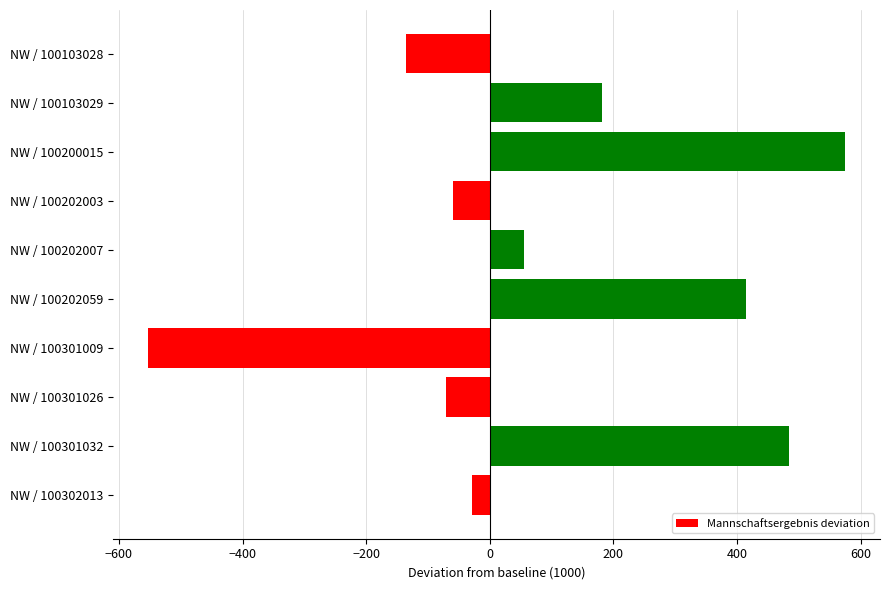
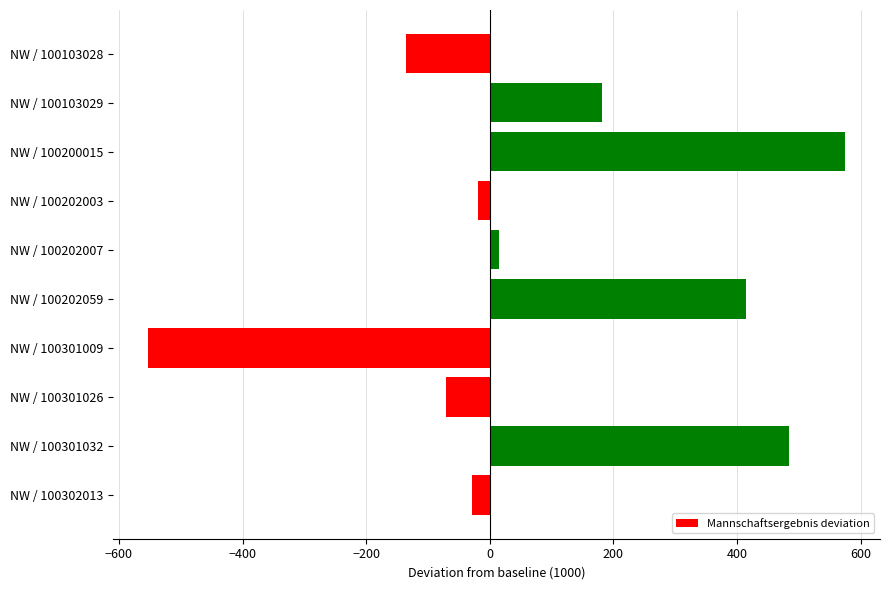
  {
    "NW / 100103028": -140,
    "NW / 100103029": 180,
    "NW / 100200015": 580,
-   "NW / 100202003": -60,
-   "NW / 100202007": 60,
+   "NW / 100202003": -20,
+   "NW / 100202007": 20,
    "NW / 100202059": 420,
    "NW / 100301009": -550,
    "NW / 100301026": -70,
    "NW / 100301032": 480,
    "NW / 100302013": -30
  }
